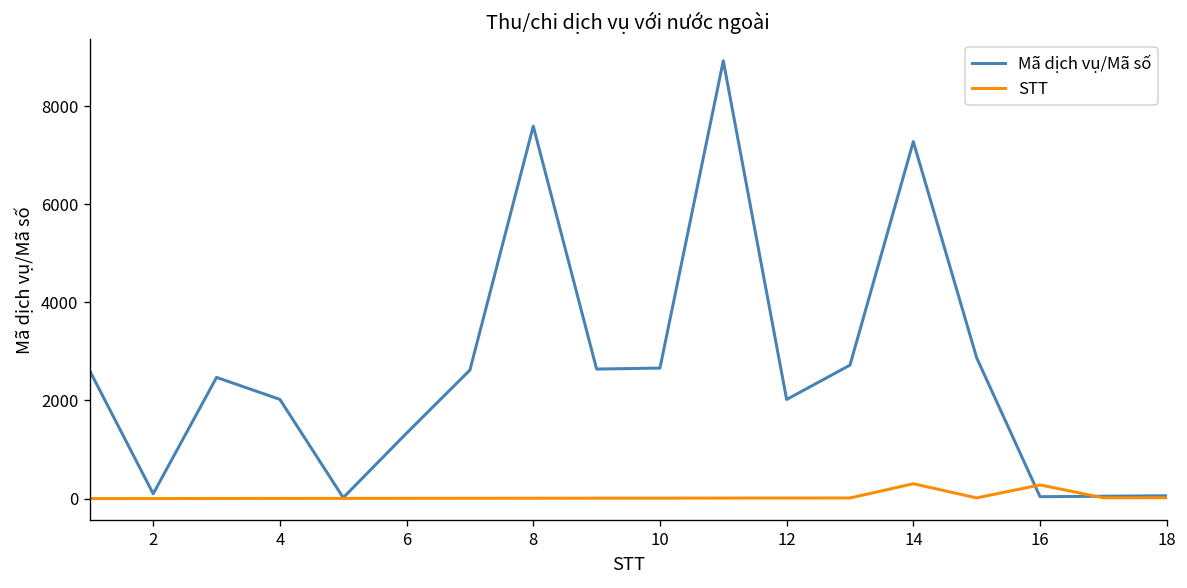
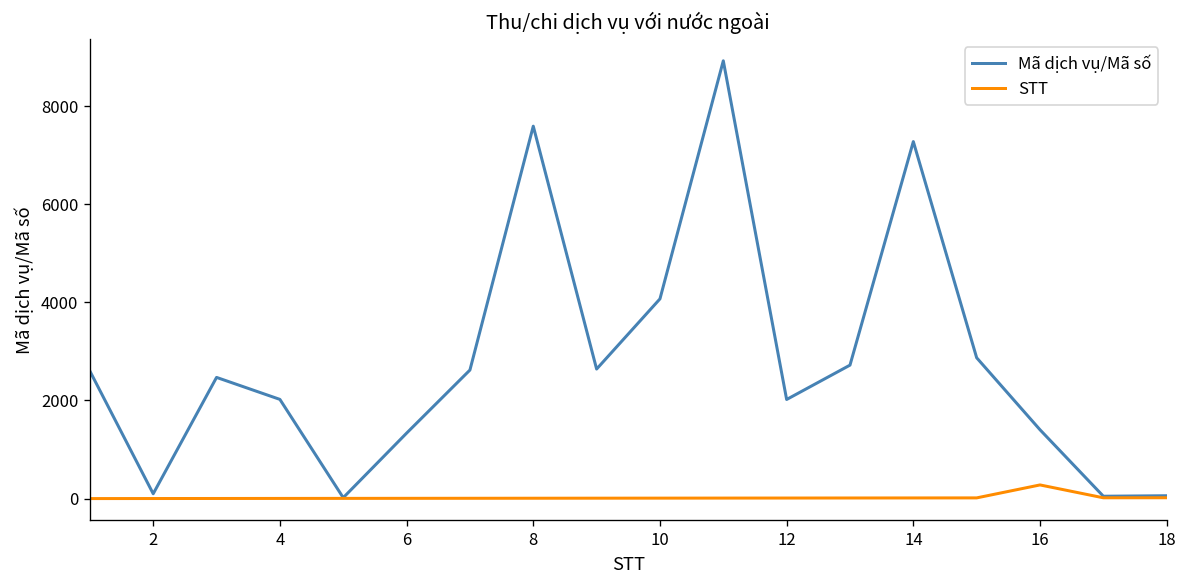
  {
    "Mã dịch vụ/Mã số": {
      "2": 100,
      "4": 2000,
      "6": 1300,
      "8": 7600,
-     "10": 2700,
+     "10": 4100,
      "12": 2000,
      "14": 7300,
-     "16": 0
+     "16": 1400
    },
    "STT": {
      "2": 0,
      "4": 0,
      "6": 0,
      "8": 0,
      "10": 0,
      "12": 0,
-     "14": 300,
+     "14": 0,
      "16": 300
    }
  }
